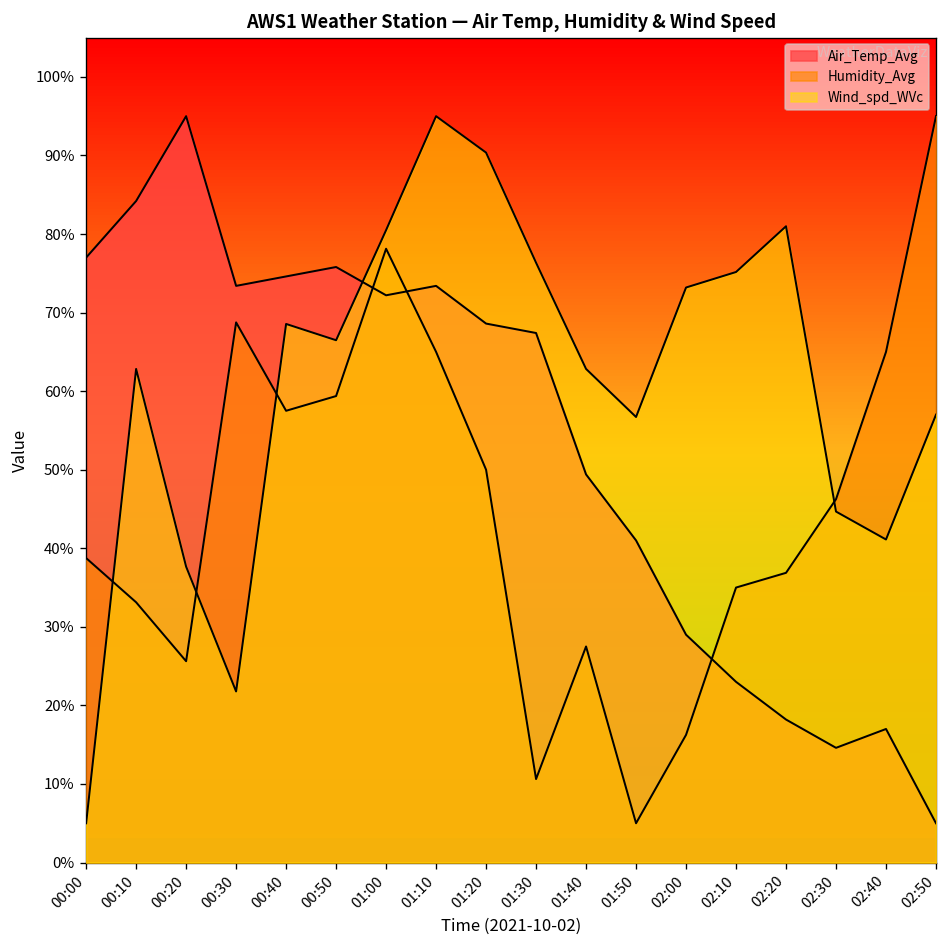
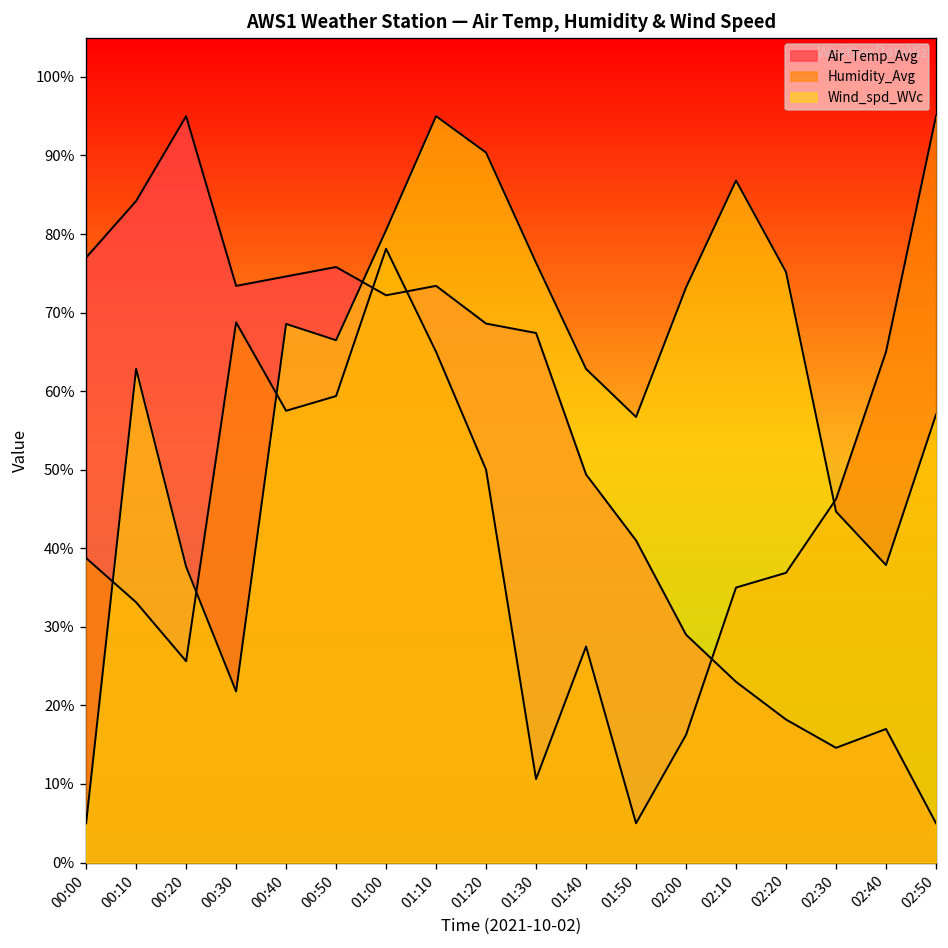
  {
    "Air_Temp_Avg": {
      "00:00": "77%",
      "00:10": "84%",
      "00:20": "95%",
      "00:30": "73%",
      "00:40": "75%",
      "00:50": "76%",
      "01:00": "72%",
      "01:10": "73%",
      "01:20": "69%",
      "01:30": "67%",
      "01:40": "49%",
      "01:50": "41%",
      "02:00": "29%",
      "02:10": "23%",
      "02:20": "18%",
      "02:30": "15%",
      "02:40": "17%",
      "02:50": "5%"
    },
    "Humidity_Avg": {
      "00:00": "39%",
      "00:10": "33%",
      "00:20": "26%",
      "00:30": "69%",
      "00:40": "57%",
      "00:50": "59%",
      "01:00": "78%",
      "01:10": "65%",
      "01:20": "50%",
      "01:30": "11%",
      "01:40": "27%",
      "01:50": "5%",
      "02:00": "16%",
      "02:10": "35%",
      "02:20": "37%",
      "02:30": "46%",
      "02:40": "65%",
      "02:50": "95%"
    },
    "Wind_spd_WVc": {
      "00:00": "5%",
      "00:10": "63%",
      "00:20": "38%",
      "00:30": "22%",
      "00:40": "69%",
      "00:50": "66%",
      "01:00": "80%",
      "01:10": "95%",
      "01:20": "90%",
      "01:30": "76%",
      "01:40": "63%",
      "01:50": "57%",
      "02:00": "73%",
-     "02:10": "75%",
-     "02:20": "81%",
+     "02:10": "87%",
+     "02:20": "75%",
      "02:30": "45%",
-     "02:40": "41%",
+     "02:40": "38%",
      "02:50": "57%"
    }
  }
